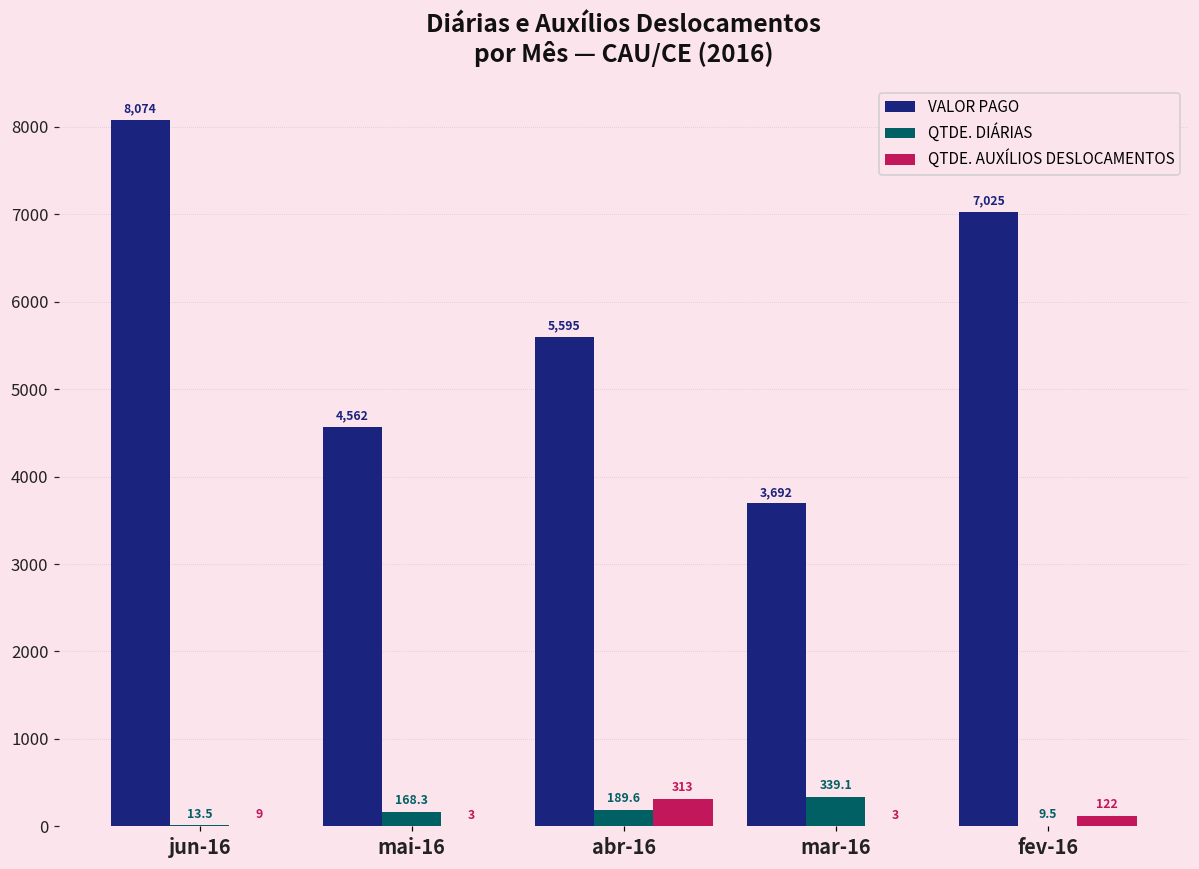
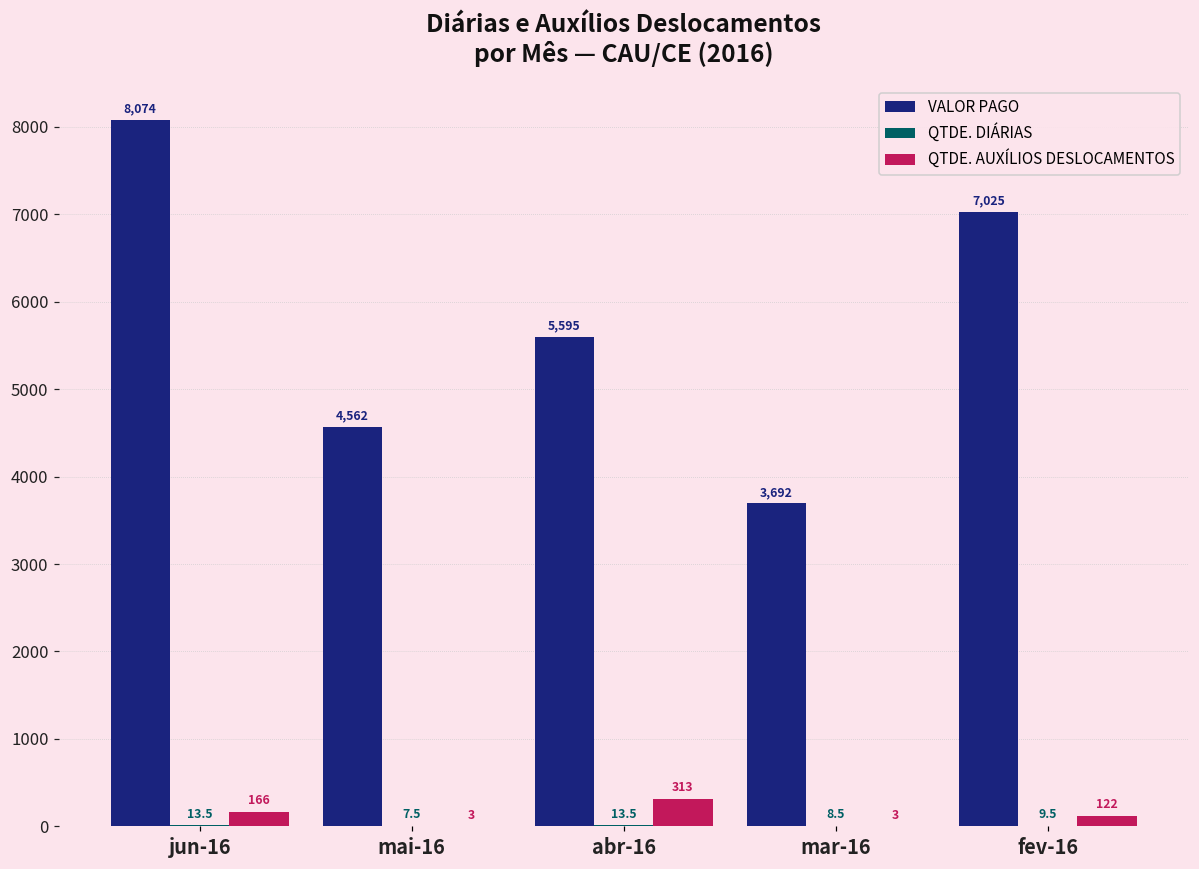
  {
    "VALOR PAGO": {
      "jun-16": "8,074",
      "mai-16": "4,562",
      "abr-16": "5,595",
      "mar-16": "3,692",
      "fev-16": "7,025"
    },
    "QTDE. DIÁRIAS": {
      "jun-16": "13.5",
-     "mai-16": "168.3",
-     "abr-16": "189.6",
-     "mar-16": "339.1",
+     "mai-16": "7.5",
+     "abr-16": "13.5",
+     "mar-16": "8.5",
      "fev-16": "9.5"
    },
    "QTDE. AUXÍLIOS DESLOCAMENTOS": {
-     "jun-16": "9",
+     "jun-16": "166",
      "mai-16": "3",
      "abr-16": "313",
      "mar-16": "3",
      "fev-16": "122"
    }
  }
